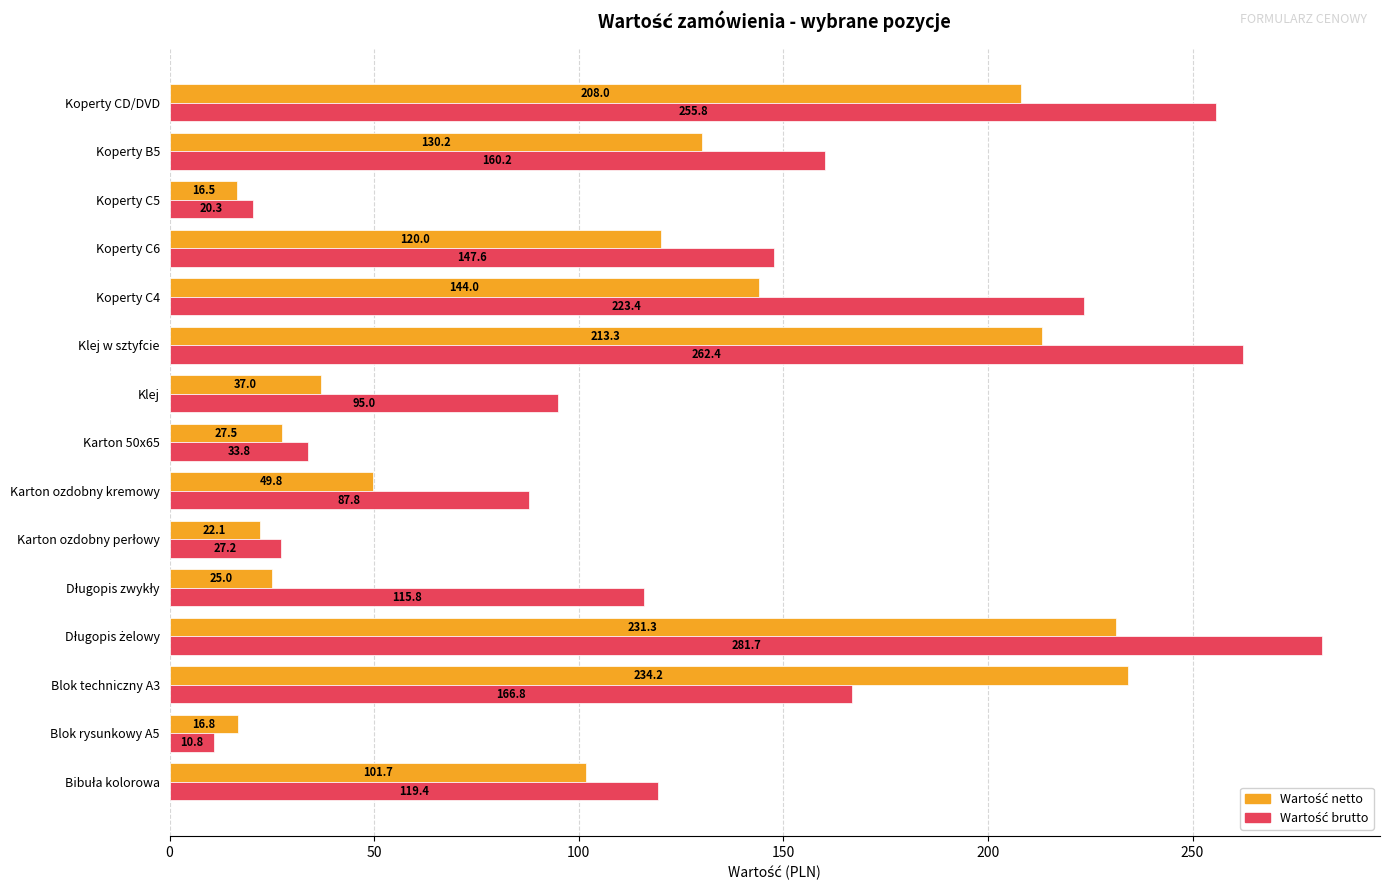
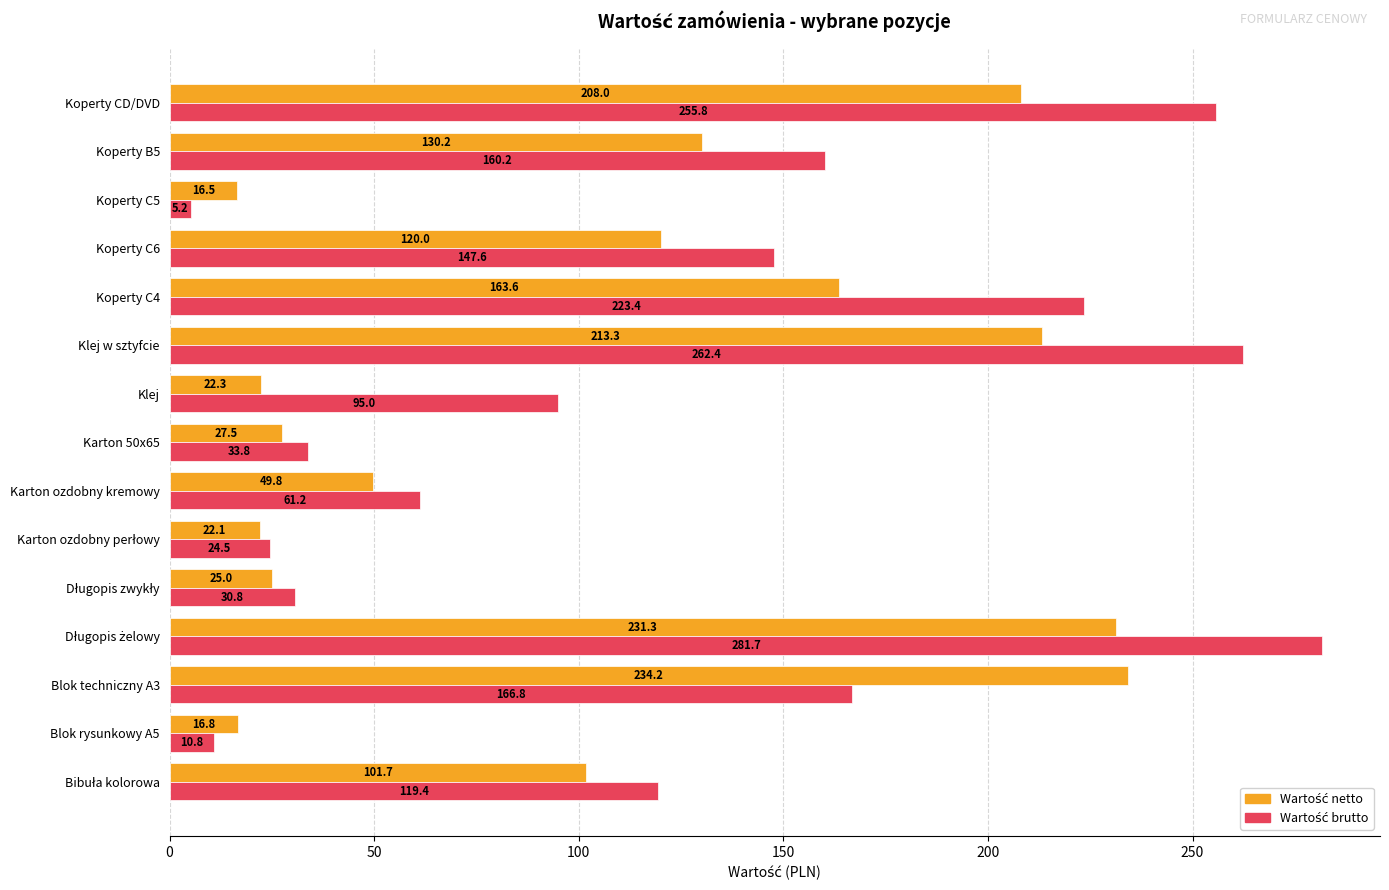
  {
    "Wartość netto": {
      "Koperty CD/DVD": 208.0,
      "Koperty B5": 130.2,
      "Koperty C5": 16.5,
      "Koperty C6": 120.0,
-     "Koperty C4": 144.0,
+     "Koperty C4": 163.6,
      "Klej w sztyfcie": 213.3,
-     "Klej": 37.0,
+     "Klej": 22.3,
      "Karton 50x65": 27.5,
      "Karton ozdobny kremowy": 49.8,
      "Karton ozdobny perłowy": 22.1,
      "Długopis zwykły": 25.0,
      "Długopis żelowy": 231.3,
      "Blok techniczny A3": 234.2,
      "Blok rysunkowy A5": 16.8,
      "Bibuła kolorowa": 101.7
    },
    "Wartość brutto": {
      "Koperty CD/DVD": 255.8,
      "Koperty B5": 160.2,
-     "Koperty C5": 20.3,
+     "Koperty C5": 5.2,
      "Koperty C6": 147.6,
      "Koperty C4": 223.4,
      "Klej w sztyfcie": 262.4,
      "Klej": 95.0,
      "Karton 50x65": 33.8,
-     "Karton ozdobny kremowy": 87.8,
-     "Karton ozdobny perłowy": 27.2,
-     "Długopis zwykły": 115.8,
+     "Karton ozdobny kremowy": 61.2,
+     "Karton ozdobny perłowy": 24.5,
+     "Długopis zwykły": 30.8,
      "Długopis żelowy": 281.7,
      "Blok techniczny A3": 166.8,
      "Blok rysunkowy A5": 10.8,
      "Bibuła kolorowa": 119.4
    }
  }
